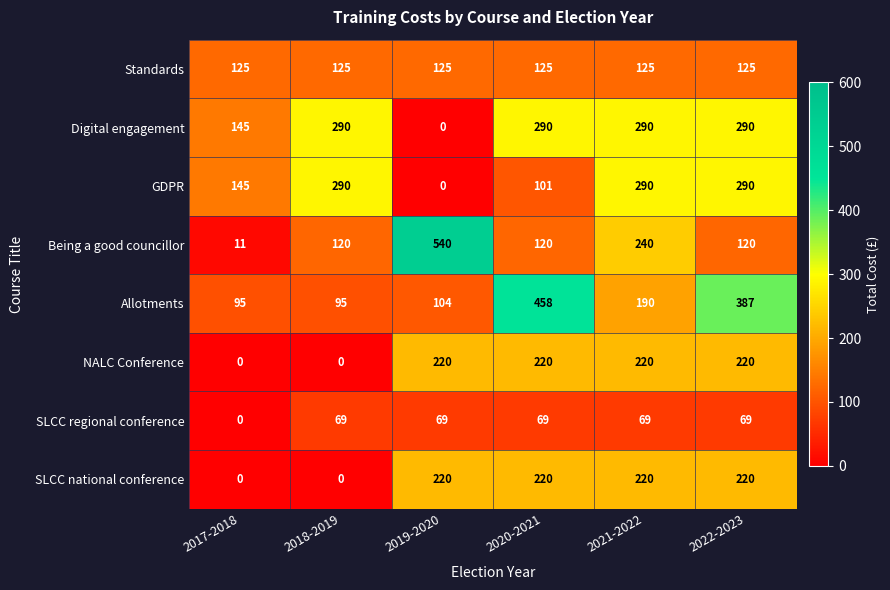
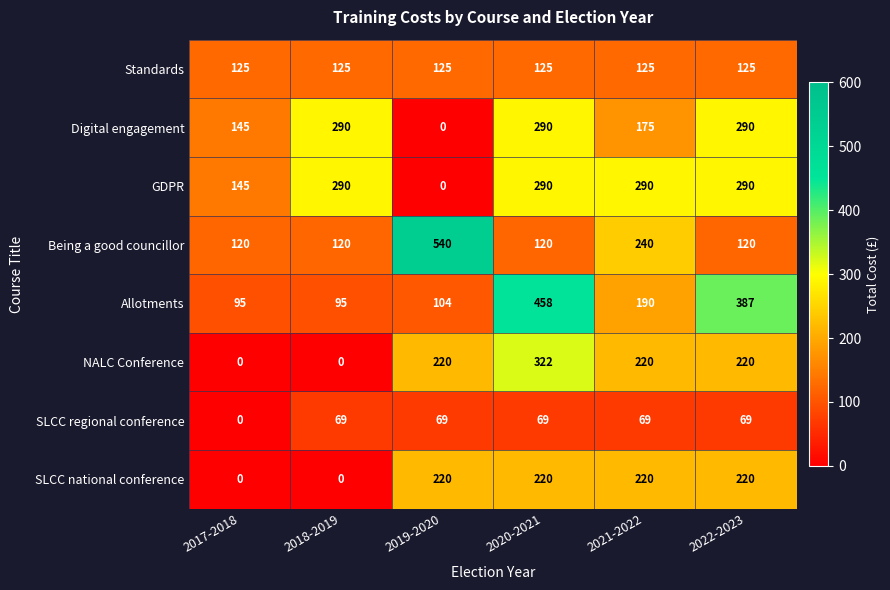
  {
    "Standards": {
      "2017-2018": 125,
      "2018-2019": 125,
      "2019-2020": 125,
      "2020-2021": 125,
      "2021-2022": 125,
      "2022-2023": 125
    },
    "Digital engagement": {
      "2017-2018": 145,
      "2018-2019": 290,
      "2019-2020": 0,
      "2020-2021": 290,
-     "2021-2022": 290,
+     "2021-2022": 175,
      "2022-2023": 290
    },
    "GDPR": {
      "2017-2018": 145,
      "2018-2019": 290,
      "2019-2020": 0,
-     "2020-2021": 101,
+     "2020-2021": 290,
      "2021-2022": 290,
      "2022-2023": 290
    },
    "Being a good councillor": {
-     "2017-2018": 11,
+     "2017-2018": 120,
      "2018-2019": 120,
      "2019-2020": 540,
      "2020-2021": 120,
      "2021-2022": 240,
      "2022-2023": 120
    },
    "Allotments": {
      "2017-2018": 95,
      "2018-2019": 95,
      "2019-2020": 104,
      "2020-2021": 458,
      "2021-2022": 190,
      "2022-2023": 387
    },
    "NALC Conference": {
      "2017-2018": 0,
      "2018-2019": 0,
      "2019-2020": 220,
-     "2020-2021": 220,
+     "2020-2021": 322,
      "2021-2022": 220,
      "2022-2023": 220
    },
    "SLCC regional conference": {
      "2017-2018": 0,
      "2018-2019": 69,
      "2019-2020": 69,
      "2020-2021": 69,
      "2021-2022": 69,
      "2022-2023": 69
    },
    "SLCC national conference": {
      "2017-2018": 0,
      "2018-2019": 0,
      "2019-2020": 220,
      "2020-2021": 220,
      "2021-2022": 220,
      "2022-2023": 220
    }
  }
